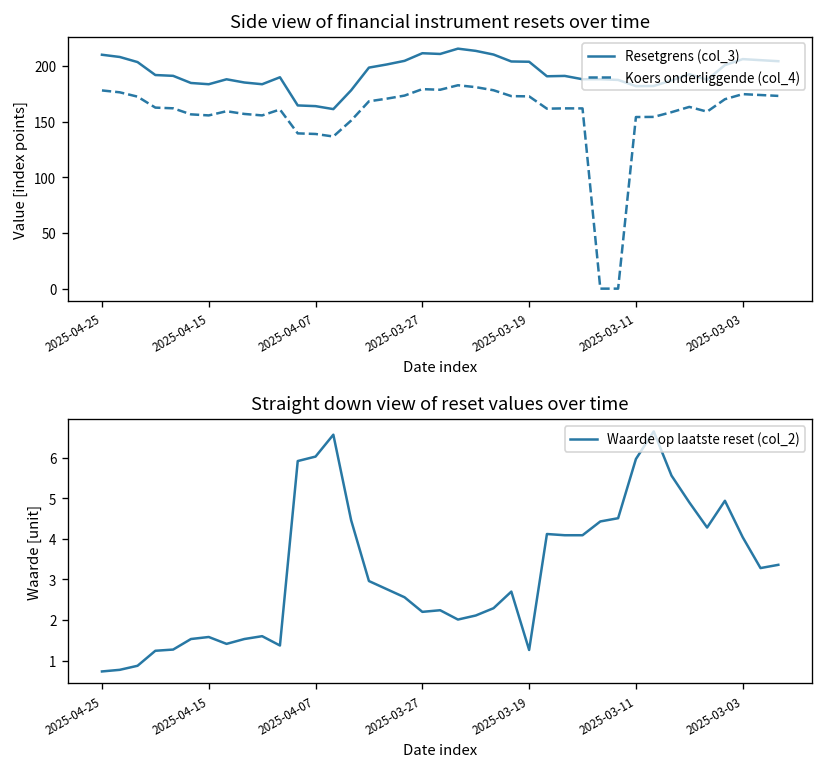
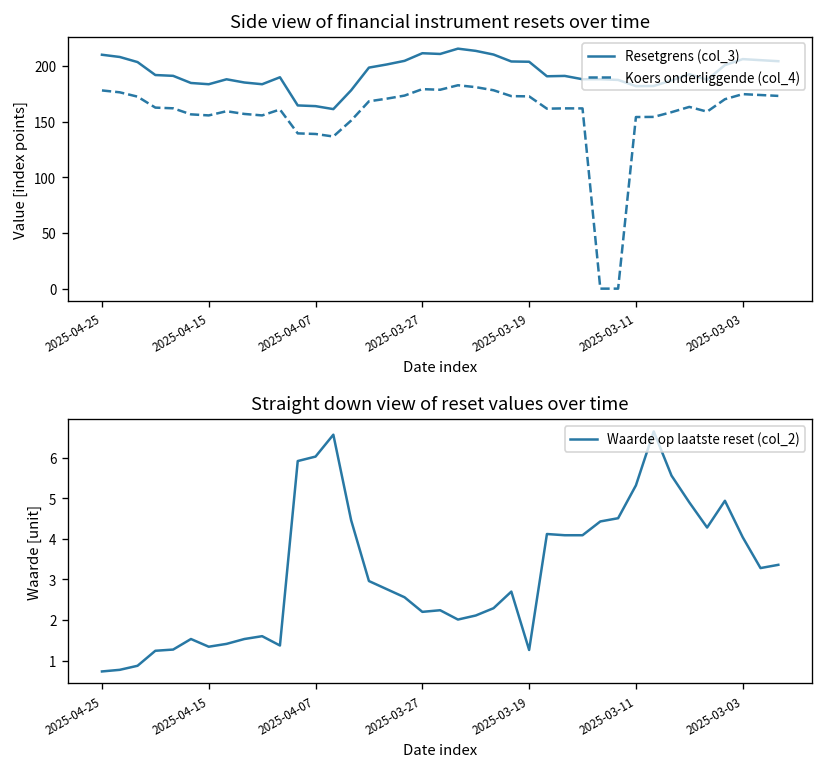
  {
    "Straight down view of reset values over time": {
      "2025-04-25": 0.7,
-     "2025-04-15": 1.6,
+     "2025-04-15": 1.3,
      "2025-04-07": 6.0,
      "2025-03-27": 2.2,
      "2025-03-19": 1.3,
-     "2025-03-11": 6.0,
+     "2025-03-11": 5.3,
      "2025-03-03": 4.0
    }
  }
